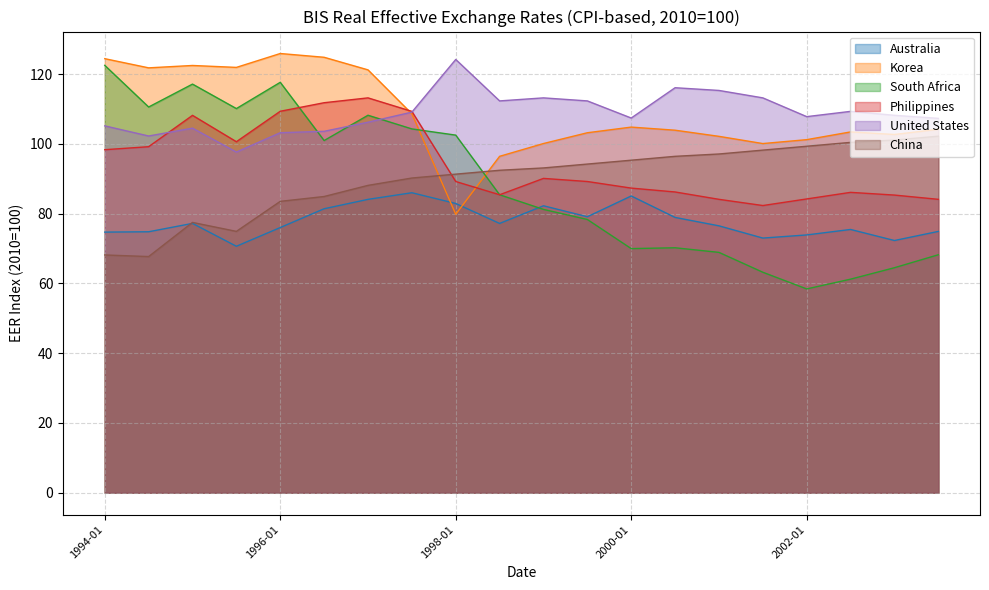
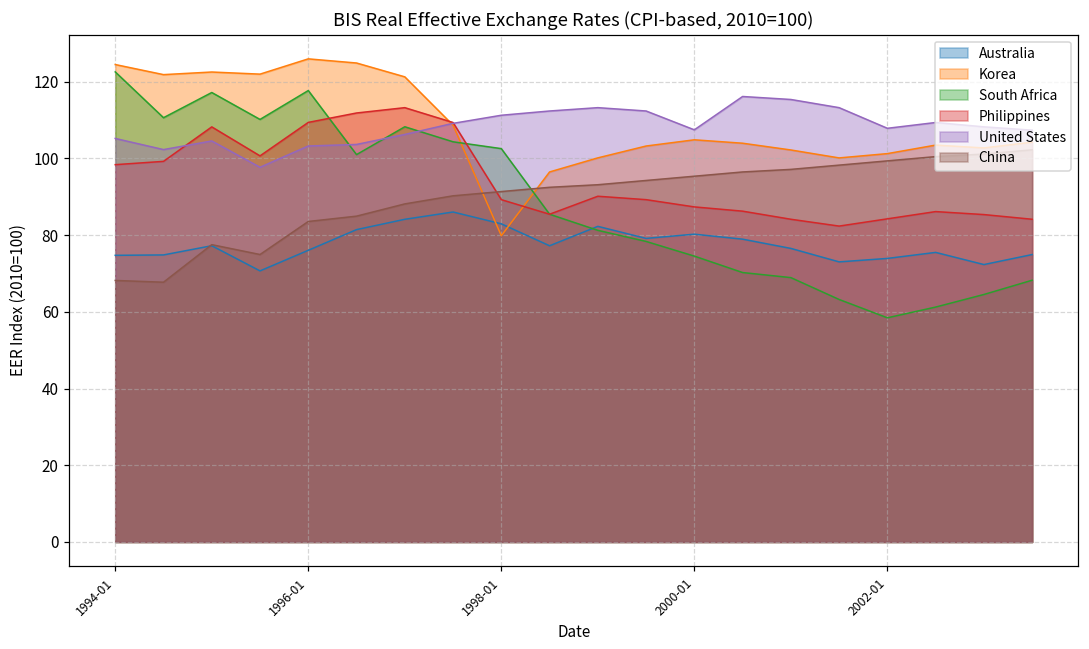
  {
    "Australia": {
      "1994-01": 75,
      "1996-01": 76,
      "1998-01": 83,
-     "2000-01": 85,
+     "2000-01": 80,
      "2002-01": 74
    },
    "South Africa": {
      "1994-01": 123,
      "1996-01": 118,
      "1998-01": 103,
-     "2000-01": 70,
+     "2000-01": 75,
      "2002-01": 58
    },
    "United States": {
      "1994-01": 105,
      "1996-01": 103,
-     "1998-01": 124,
+     "1998-01": 111,
      "2000-01": 107,
      "2002-01": 108
    }
  }
